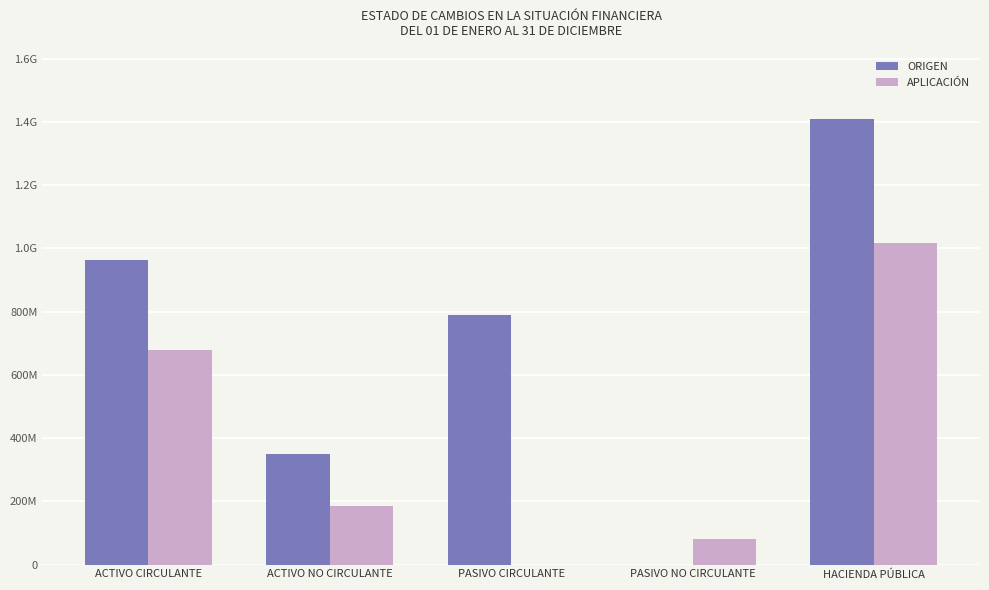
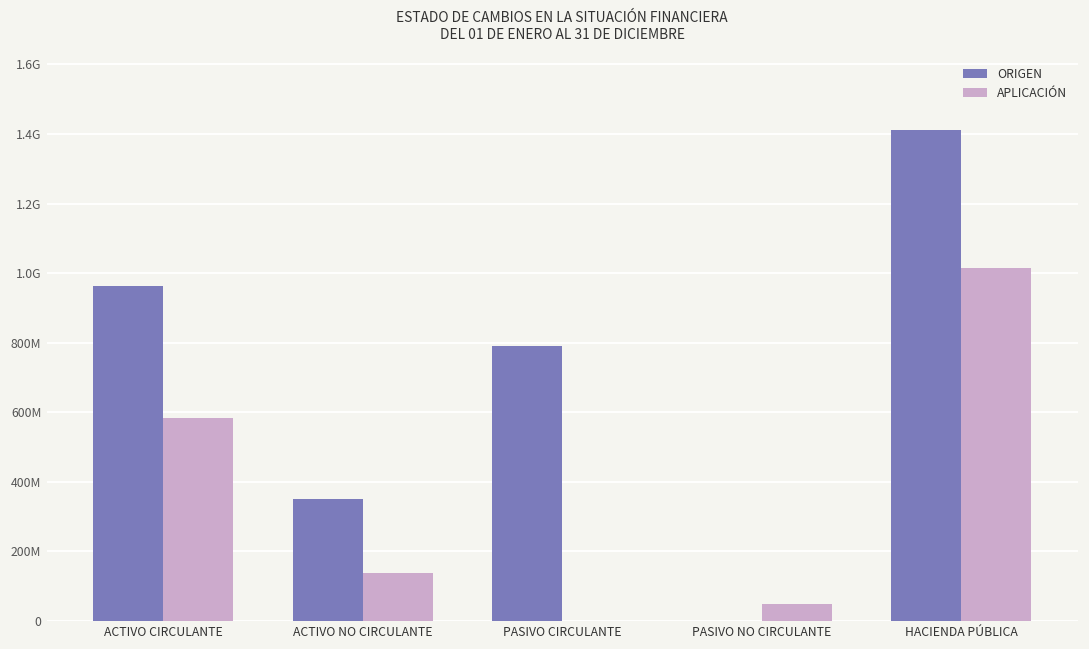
  {
    "ORIGEN": {
      "ACTIVO CIRCULANTE": 960000000,
      "ACTIVO NO CIRCULANTE": 350000000,
      "PASIVO CIRCULANTE": 790000000,
      "PASIVO NO CIRCULANTE": 0,
      "HACIENDA PÚBLICA": 1410000000
    },
    "APLICACIÓN": {
-     "ACTIVO CIRCULANTE": 680000000,
-     "ACTIVO NO CIRCULANTE": 190000000,
+     "ACTIVO CIRCULANTE": 580000000,
+     "ACTIVO NO CIRCULANTE": 140000000,
      "PASIVO CIRCULANTE": 0,
-     "PASIVO NO CIRCULANTE": 80000000,
+     "PASIVO NO CIRCULANTE": 50000000,
      "HACIENDA PÚBLICA": 1020000000
    }
  }
